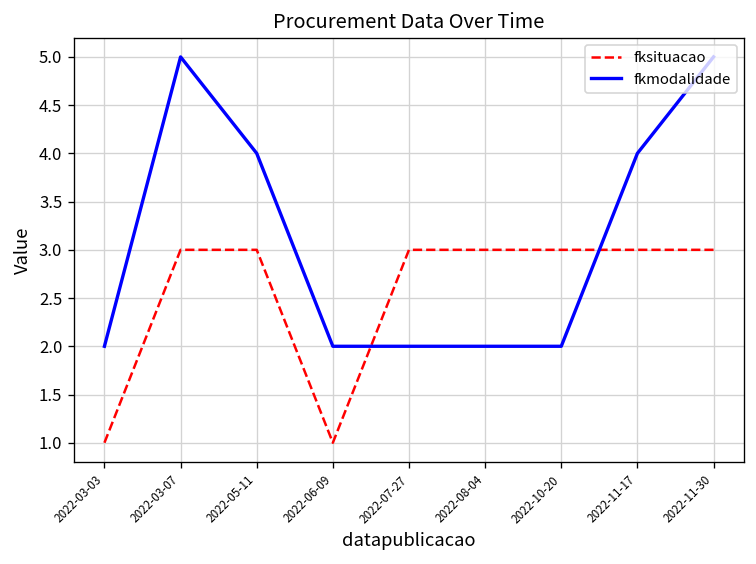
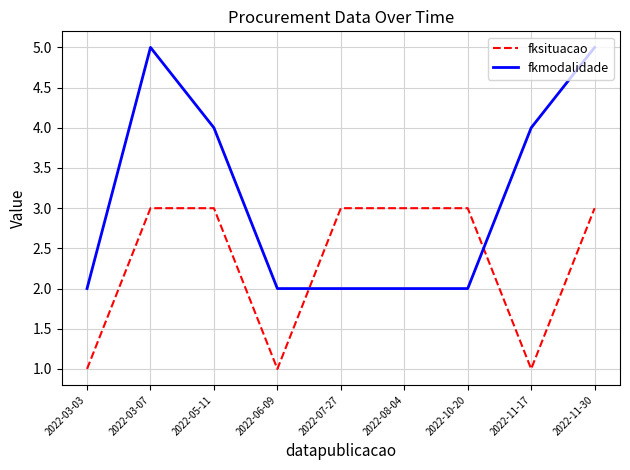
  {
    "fksituacao": {
      "2022-03-03": 1,
      "2022-03-07": 3,
      "2022-05-11": 3,
      "2022-06-09": 1,
      "2022-07-27": 3,
      "2022-08-04": 3,
      "2022-10-20": 3,
-     "2022-11-17": 3,
+     "2022-11-17": 1,
      "2022-11-30": 3
    },
    "fkmodalidade": {
      "2022-03-03": 2,
      "2022-03-07": 5,
      "2022-05-11": 4,
      "2022-06-09": 2,
      "2022-07-27": 2,
      "2022-08-04": 2,
      "2022-10-20": 2,
      "2022-11-17": 4
    }
  }
